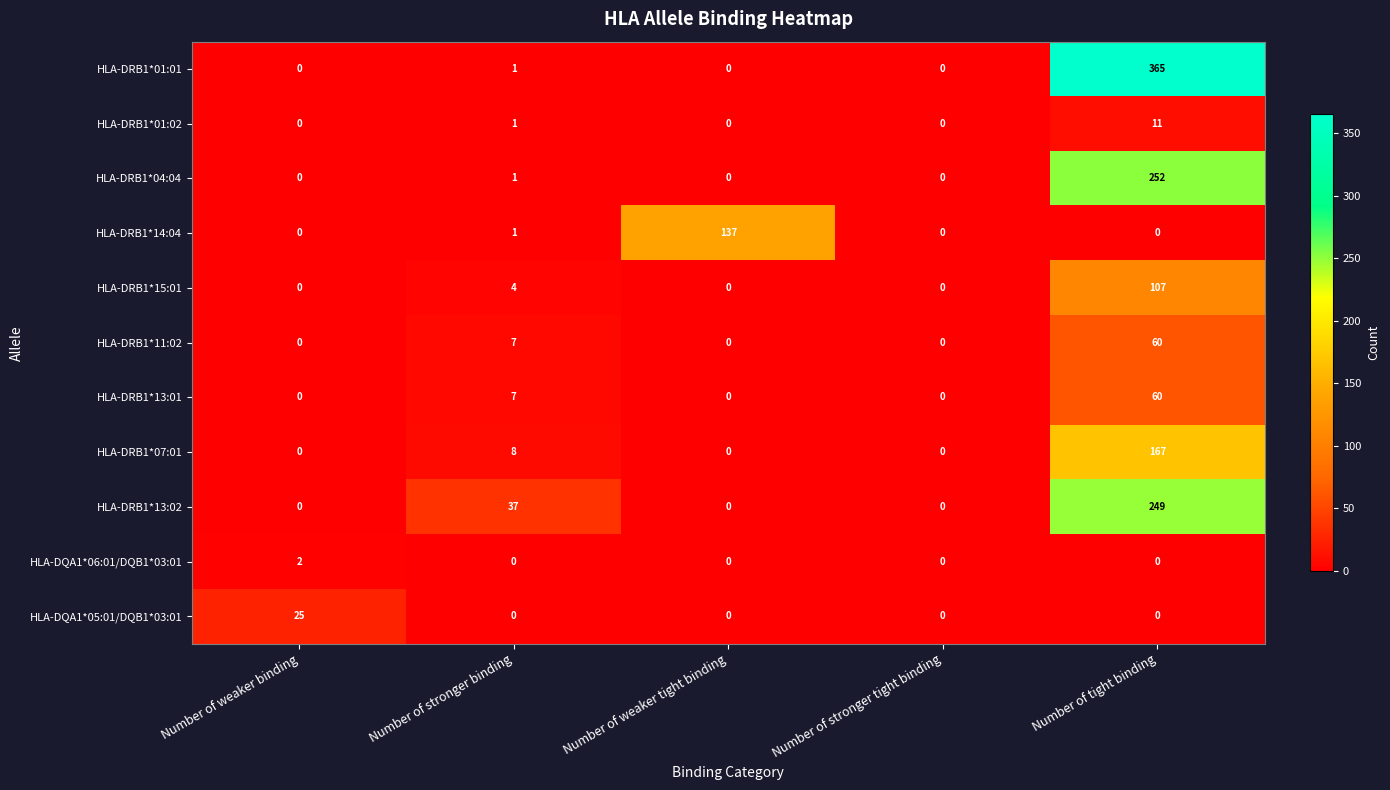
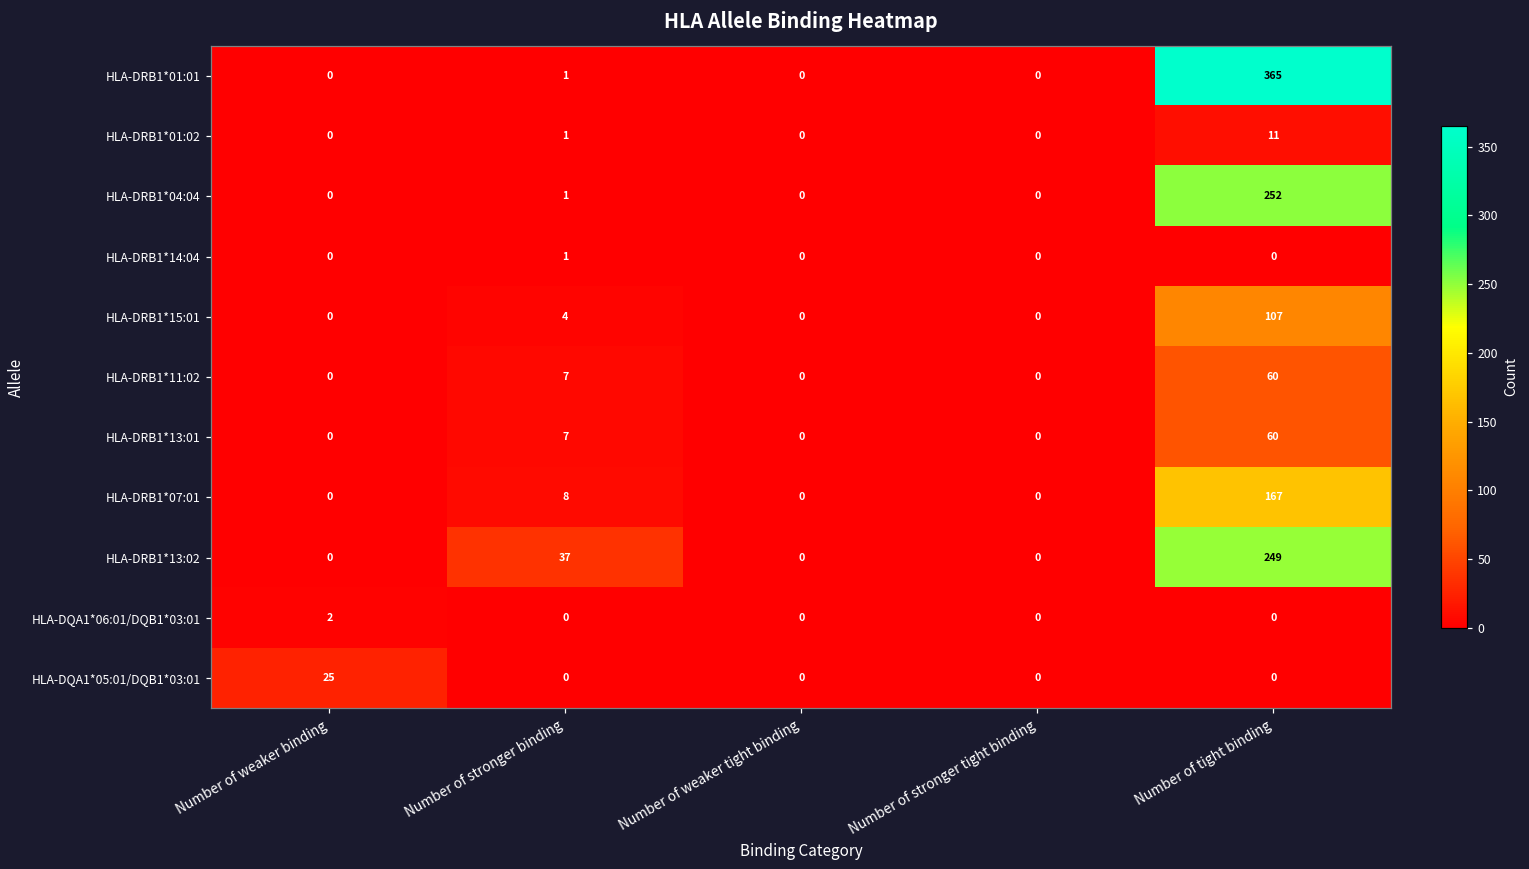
  {
    "HLA-DRB1*01:01": {
      "Number of weaker binding": 0,
      "Number of stronger binding": 1,
      "Number of weaker tight binding": 0,
      "Number of stronger tight binding": 0,
      "Number of tight binding": 365
    },
    "HLA-DRB1*01:02": {
      "Number of weaker binding": 0,
      "Number of stronger binding": 1,
      "Number of weaker tight binding": 0,
      "Number of stronger tight binding": 0,
      "Number of tight binding": 11
    },
    "HLA-DRB1*04:04": {
      "Number of weaker binding": 0,
      "Number of stronger binding": 1,
      "Number of weaker tight binding": 0,
      "Number of stronger tight binding": 0,
      "Number of tight binding": 252
    },
    "HLA-DRB1*14:04": {
      "Number of weaker binding": 0,
      "Number of stronger binding": 1,
-     "Number of weaker tight binding": 137,
+     "Number of weaker tight binding": 0,
      "Number of stronger tight binding": 0,
      "Number of tight binding": 0
    },
    "HLA-DRB1*15:01": {
      "Number of weaker binding": 0,
      "Number of stronger binding": 4,
      "Number of weaker tight binding": 0,
      "Number of stronger tight binding": 0,
      "Number of tight binding": 107
    },
    "HLA-DRB1*11:02": {
      "Number of weaker binding": 0,
      "Number of stronger binding": 7,
      "Number of weaker tight binding": 0,
      "Number of stronger tight binding": 0,
      "Number of tight binding": 60
    },
    "HLA-DRB1*13:01": {
      "Number of weaker binding": 0,
      "Number of stronger binding": 7,
      "Number of weaker tight binding": 0,
      "Number of stronger tight binding": 0,
      "Number of tight binding": 60
    },
    "HLA-DRB1*07:01": {
      "Number of weaker binding": 0,
      "Number of stronger binding": 8,
      "Number of weaker tight binding": 0,
      "Number of stronger tight binding": 0,
      "Number of tight binding": 167
    },
    "HLA-DRB1*13:02": {
      "Number of weaker binding": 0,
      "Number of stronger binding": 37,
      "Number of weaker tight binding": 0,
      "Number of stronger tight binding": 0,
      "Number of tight binding": 249
    },
    "HLA-DQA1*06:01/DQB1*03:01": {
      "Number of weaker binding": 2,
      "Number of stronger binding": 0,
      "Number of weaker tight binding": 0,
      "Number of stronger tight binding": 0,
      "Number of tight binding": 0
    },
    "HLA-DQA1*05:01/DQB1*03:01": {
      "Number of weaker binding": 25,
      "Number of stronger binding": 0,
      "Number of weaker tight binding": 0,
      "Number of stronger tight binding": 0,
      "Number of tight binding": 0
    }
  }
